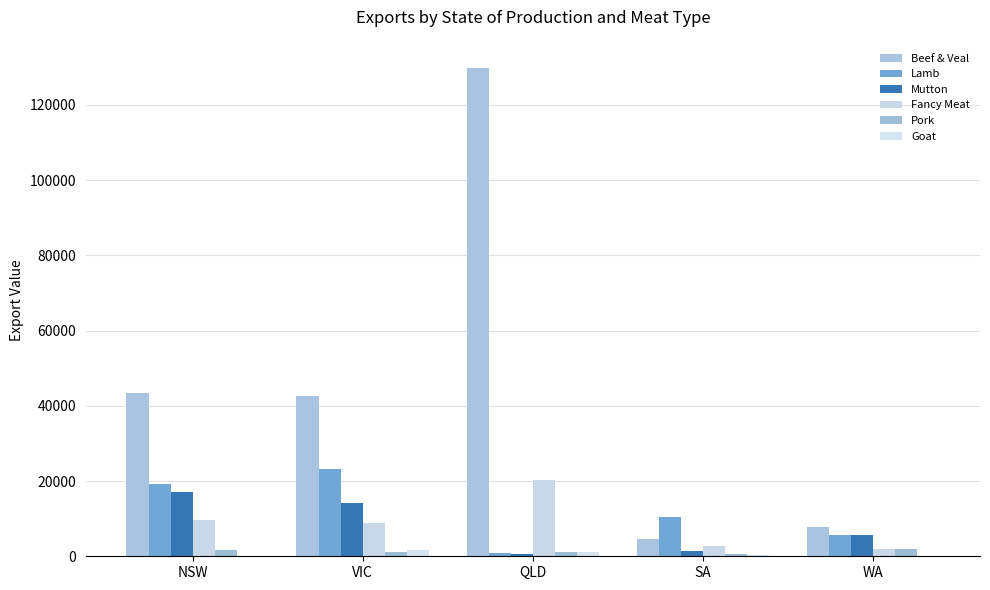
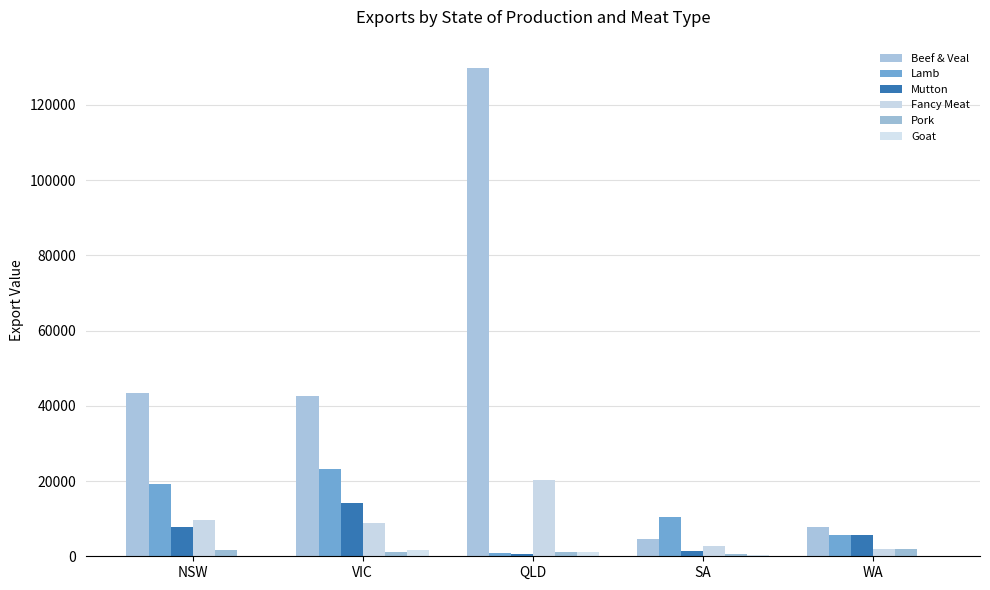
  {
    "Mutton": {
-     "NSW": 17000,
+     "NSW": 8000,
      "VIC": 14000,
      "SA": 1000,
      "WA": 6000
    }
  }
